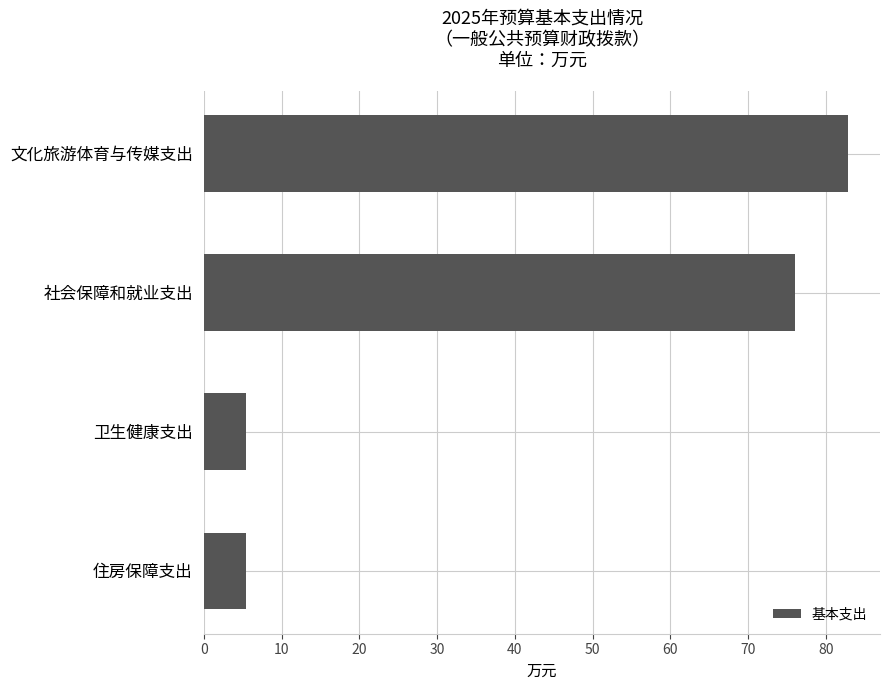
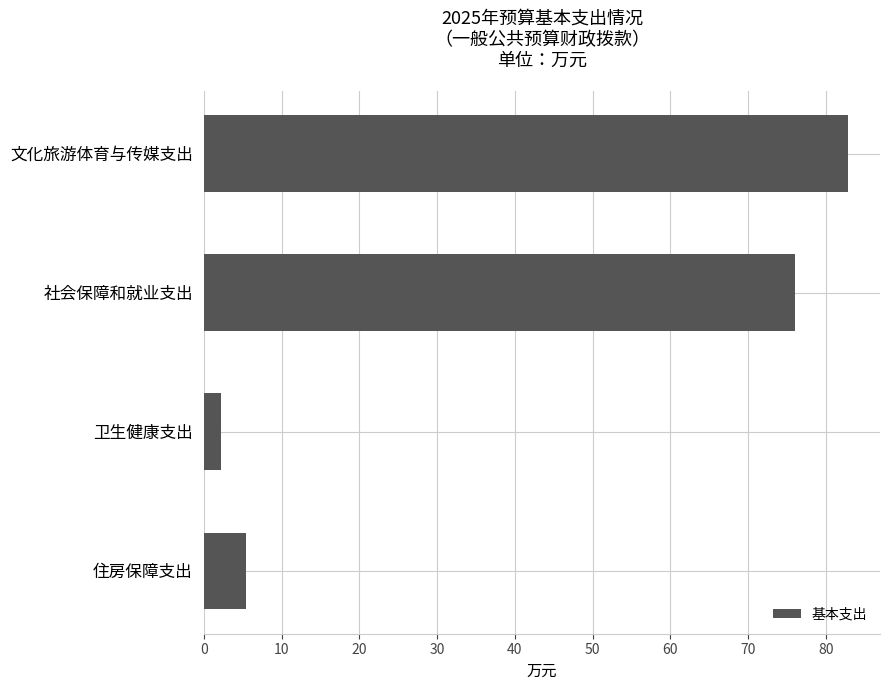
  {
    "文化旅游体育与传媒支出": 83,
    "社会保障和就业支出": 76,
-   "卫生健康支出": 5,
+   "卫生健康支出": 2,
    "住房保障支出": 5
  }
